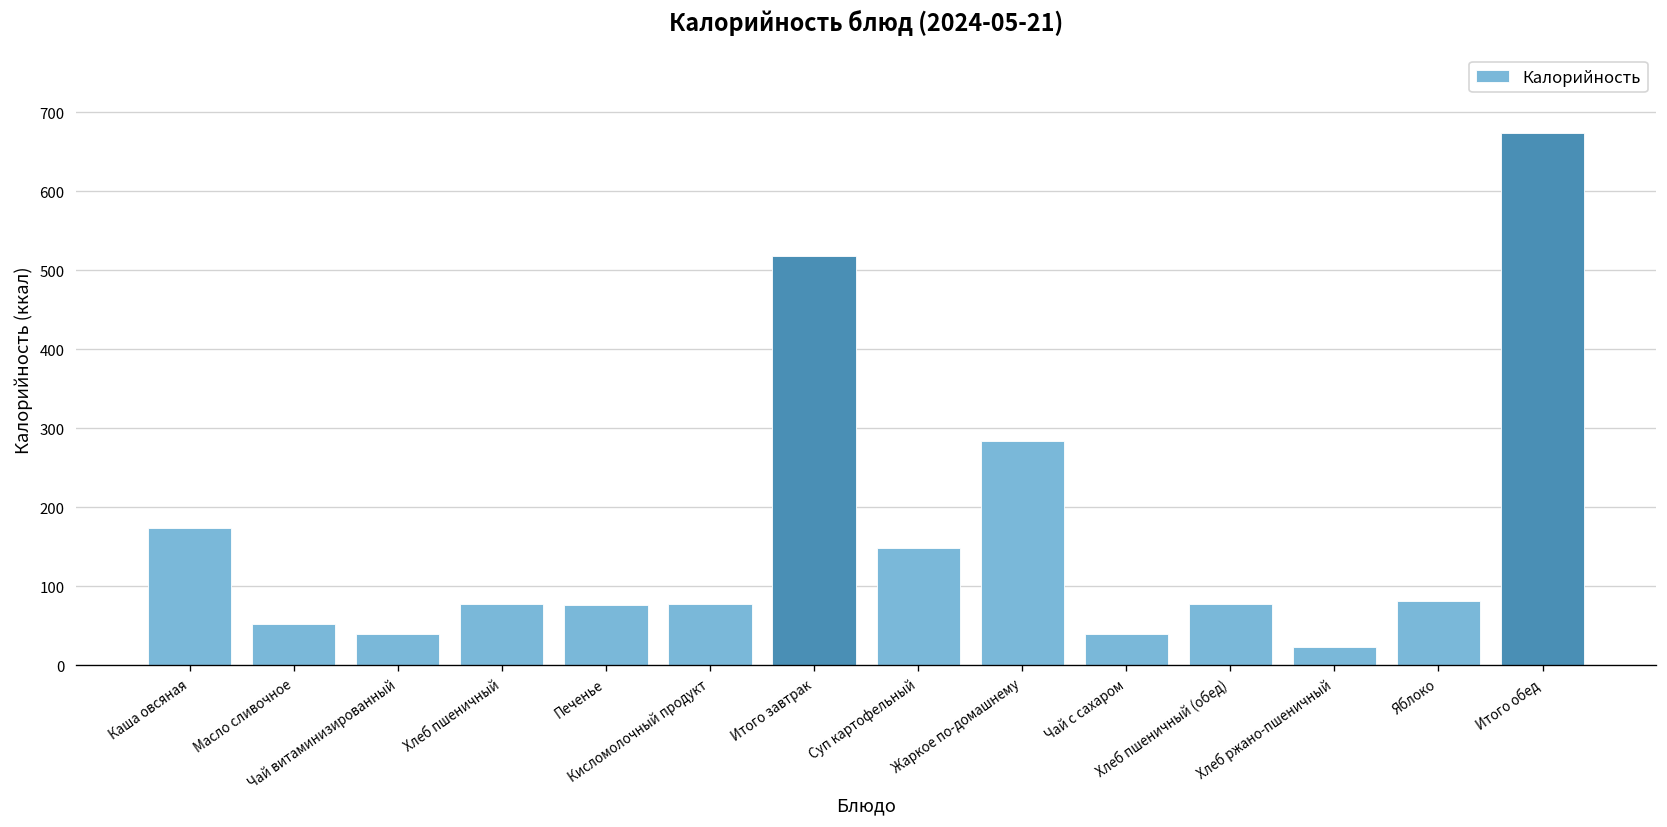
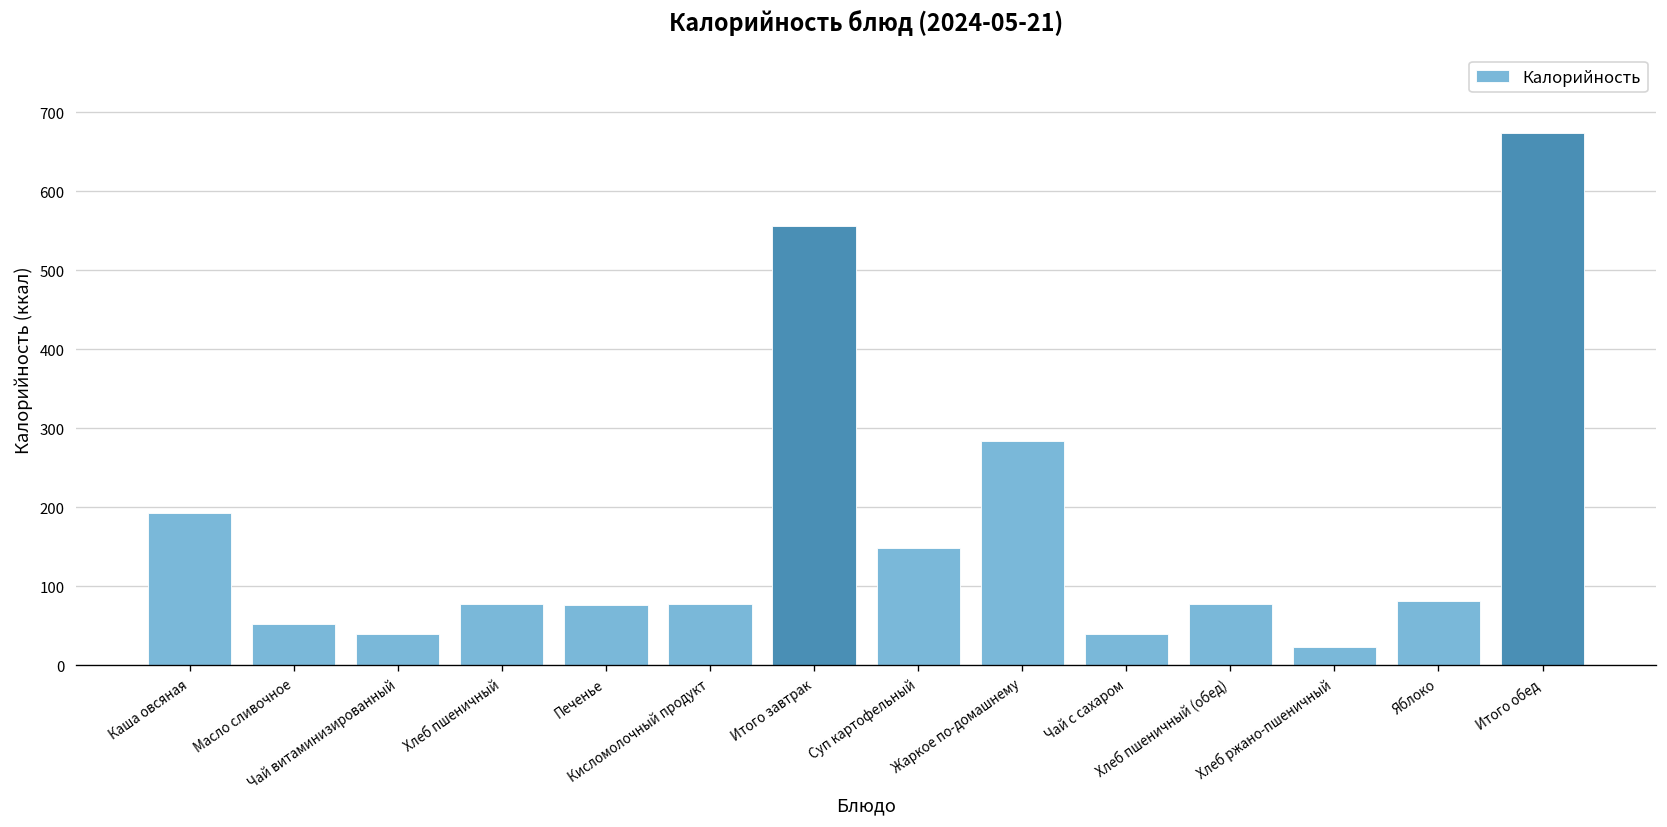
  {
-   "Каша овсяная": 170,
+   "Каша овсяная": 190,
    "Масло сливочное": 50,
    "Чай витаминизированный": 40,
    "Хлеб пшеничный": 80,
    "Печенье": 80,
    "Кисломолочный продукт": 80,
-   "Итого завтрак": 520,
+   "Итого завтрак": 560,
    "Суп картофельный": 150,
    "Жаркое по-домашнему": 280,
    "Чай с сахаром": 40,
    "Хлеб пшеничный (обед)": 80,
    "Хлеб ржано-пшеничный": 20,
    "Яблоко": 80,
    "Итого обед": 670
  }
